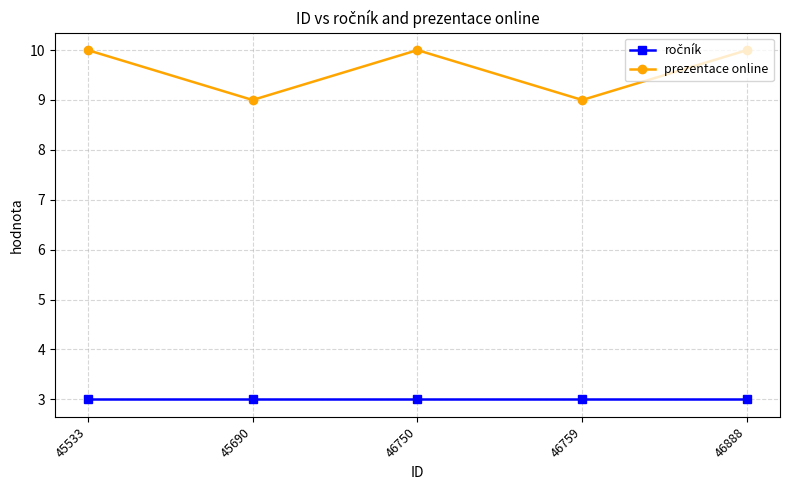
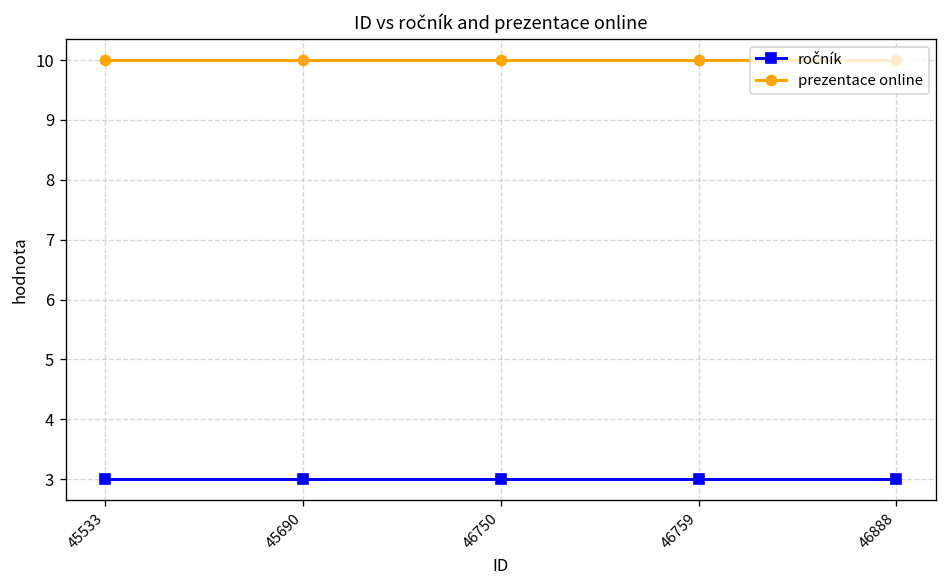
  {
    "ročník": {
      "45533": 3,
      "45690": 3,
      "46750": 3,
      "46759": 3,
      "46888": 3
    },
    "prezentace online": {
      "45533": 10,
-     "45690": 9,
+     "45690": 10,
      "46750": 10,
-     "46759": 9
+     "46759": 10
    }
  }
